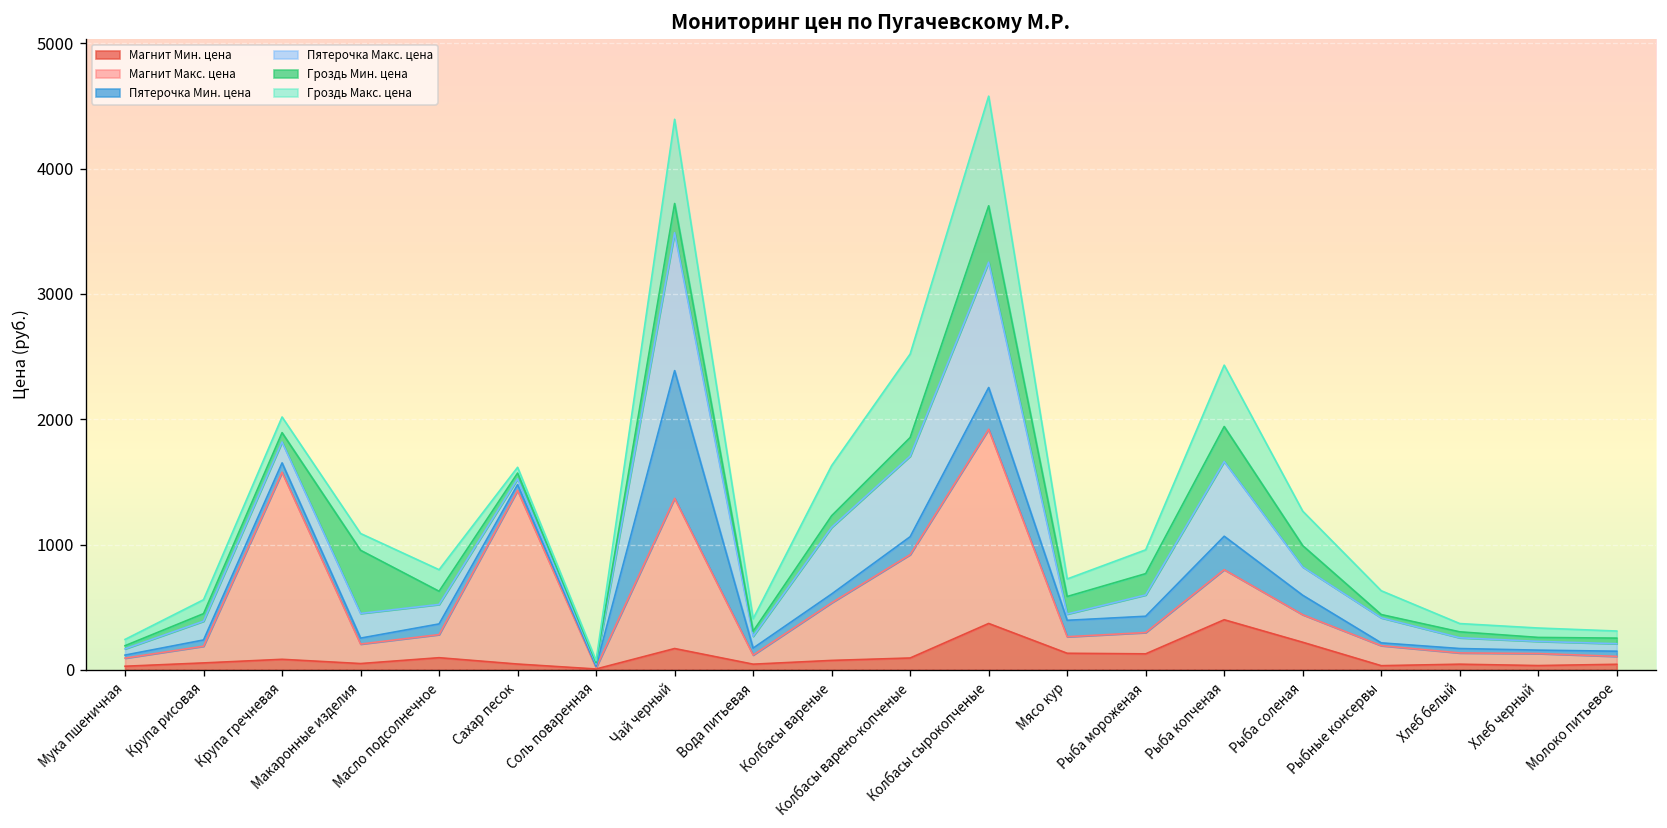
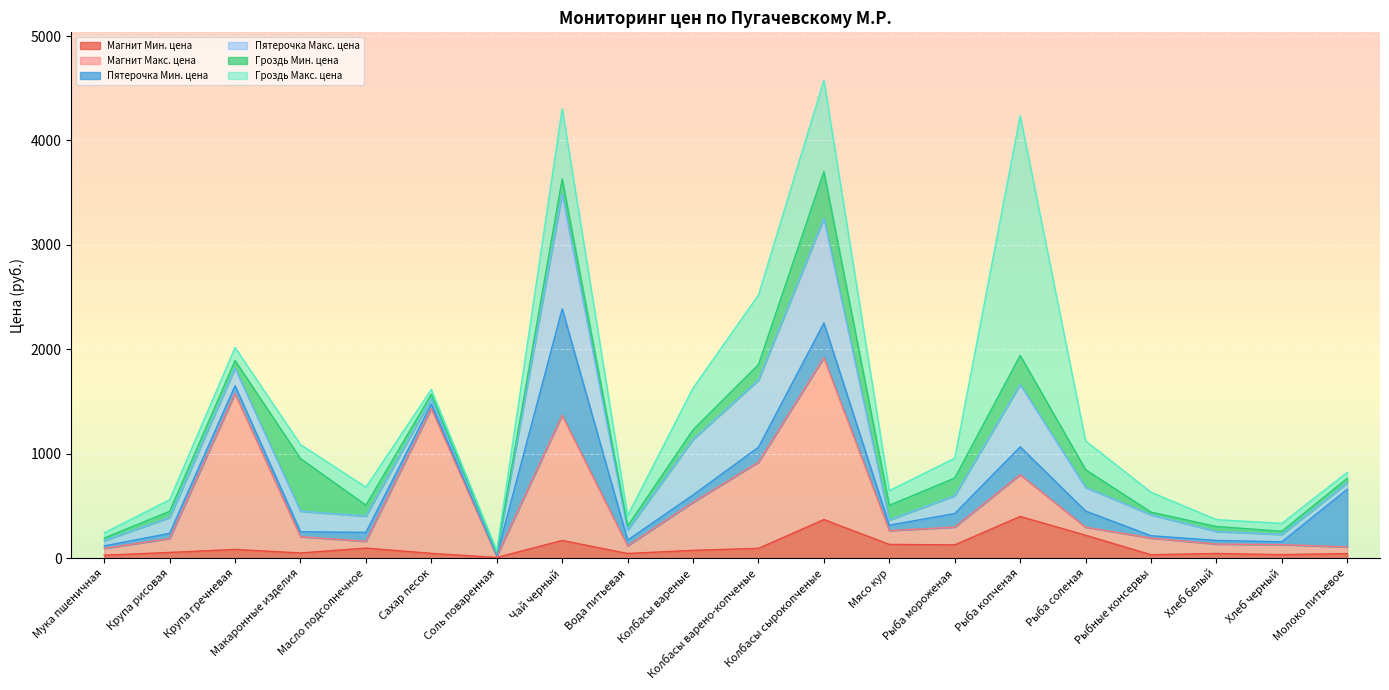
  {
    "Магнит Мин. цена": {
      "Мука пшеничная": 30,
      "Крупа рисовая": 60,
      "Крупа гречневая": 80,
      "Макаронные изделия": 50,
      "Масло подсолнечное": 100,
      "Сахар песок": 50,
      "Чай черный": 170,
      "Вода питьевая": 50,
      "Колбасы вареные": 80,
      "Колбасы варено-копченые": 90,
      "Колбасы сырокопченые": 370,
      "Мясо кур": 130,
      "Рыба мороженая": 130,
      "Рыба копченая": 400,
      "Рыба соленая": 220,
      "Рыбные консервы": 30,
      "Хлеб белый": 40,
      "Хлеб черный": 30,
      "Молоко питьевое": 40
    },
    "Магнит Макс. цена": {
      "Крупа рисовая": 130,
      "Крупа гречневая": 1490,
      "Макаронные изделия": 160,
-     "Масло подсолнечное": 180,
+     "Масло подсолнечное": 70,
      "Сахар песок": 1390,
      "Чай черный": 1200,
      "Вода питьевая": 70,
      "Колбасы вареные": 460,
      "Колбасы варено-копченые": 830,
      "Колбасы сырокопченые": 1550,
      "Мясо кур": 130,
      "Рыба мороженая": 170,
      "Рыба копченая": 400,
-     "Рыба соленая": 220,
+     "Рыба соленая": 80,
      "Хлеб белый": 90,
      "Хлеб черный": 100,
      "Молоко питьевое": 60
    },
    "Пятерочка Мин. цена": {
      "Крупа рисовая": 50,
      "Крупа гречневая": 70,
      "Макаронные изделия": 50,
      "Масло подсолнечное": 90,
      "Сахар песок": 50,
      "Чай черный": 1020,
      "Вода питьевая": 60,
      "Колбасы вареные": 70,
      "Колбасы варено-копченые": 140,
      "Колбасы сырокопченые": 330,
-     "Мясо кур": 130,
+     "Мясо кур": 50,
      "Рыба мороженая": 130,
      "Рыба копченая": 270,
      "Рыба соленая": 160,
      "Хлеб белый": 40,
      "Хлеб черный": 30,
-     "Молоко питьевое": 40
+     "Молоко питьевое": 550
    },
    "Пятерочка Макс. цена": {
      "Мука пшеничная": 50,
      "Крупа рисовая": 150,
      "Крупа гречневая": 170,
      "Макаронные изделия": 200,
      "Масло подсолнечное": 160,
      "Сахар песок": 50,
      "Чай черный": 1100,
      "Вода питьевая": 100,
      "Колбасы вареные": 530,
      "Колбасы варено-копченые": 640,
      "Колбасы сырокопченые": 1000,
      "Мясо кур": 50,
      "Рыба мороженая": 170,
      "Рыба копченая": 600,
      "Рыба соленая": 230,
      "Рыбные консервы": 200,
      "Хлеб белый": 90,
      "Хлеб черный": 70,
      "Молоко питьевое": 60
    },
    "Гроздь Мин. цена": {
      "Мука пшеничная": 30,
      "Крупа рисовая": 60,
      "Крупа гречневая": 70,
      "Макаронные изделия": 500,
      "Масло подсолнечное": 110,
      "Сахар песок": 50,
-     "Чай черный": 230,
+     "Чай черный": 150,
      "Вода питьевая": 40,
      "Колбасы вареные": 90,
      "Колбасы варено-копченые": 150,
      "Колбасы сырокопченые": 450,
      "Мясо кур": 140,
      "Рыба мороженая": 170,
      "Рыба копченая": 280,
      "Рыба соленая": 170,
      "Рыбные консервы": 30,
      "Хлеб белый": 50,
      "Хлеб черный": 30,
      "Молоко питьевое": 40
    },
    "Гроздь Макс. цена": {
      "Мука пшеничная": 50,
      "Крупа рисовая": 110,
      "Крупа гречневая": 130,
      "Макаронные изделия": 130,
      "Масло подсолнечное": 170,
      "Сахар песок": 50,
      "Чай черный": 670,
      "Вода питьевая": 100,
      "Колбасы вареные": 400,
      "Колбасы варено-копченые": 670,
      "Колбасы сырокопченые": 880,
      "Мясо кур": 140,
      "Рыба мороженая": 190,
-     "Рыба копченая": 490,
+     "Рыба копченая": 2300,
      "Рыба соленая": 280,
      "Рыбные консервы": 190,
      "Хлеб белый": 70,
      "Хлеб черный": 80,
      "Молоко питьевое": 60
    }
  }
